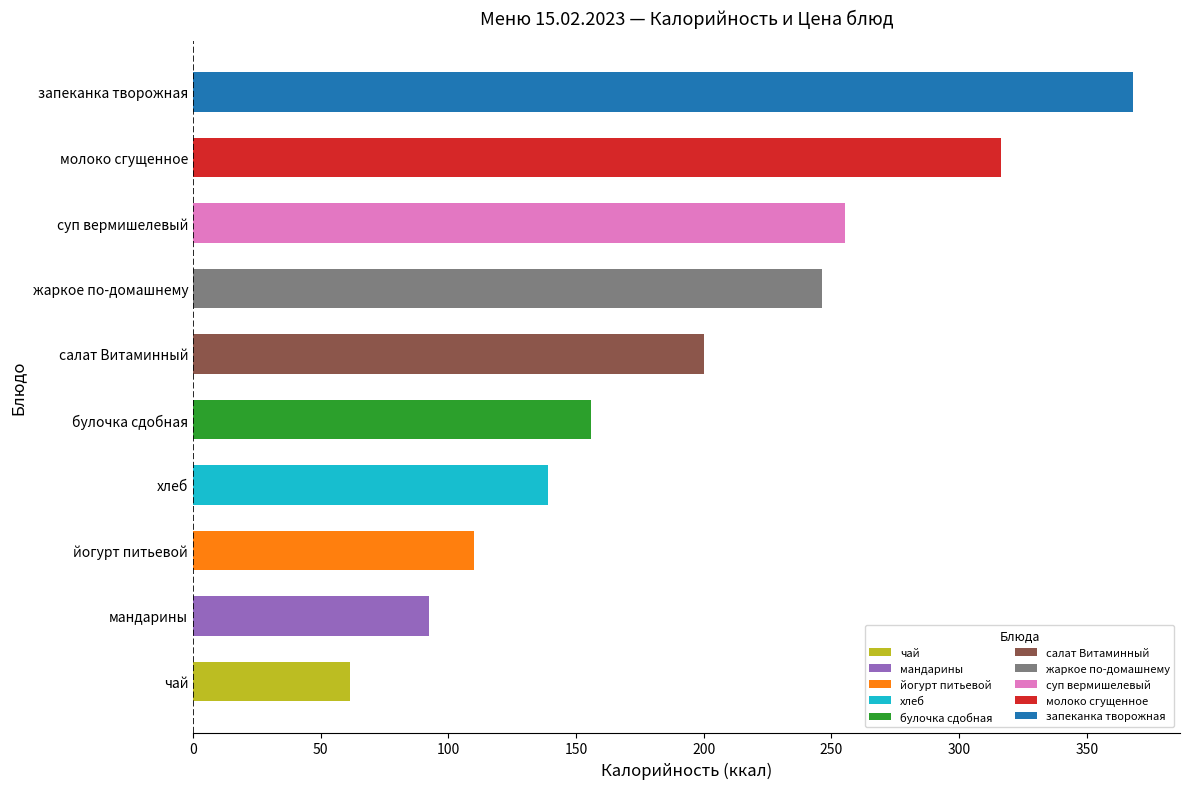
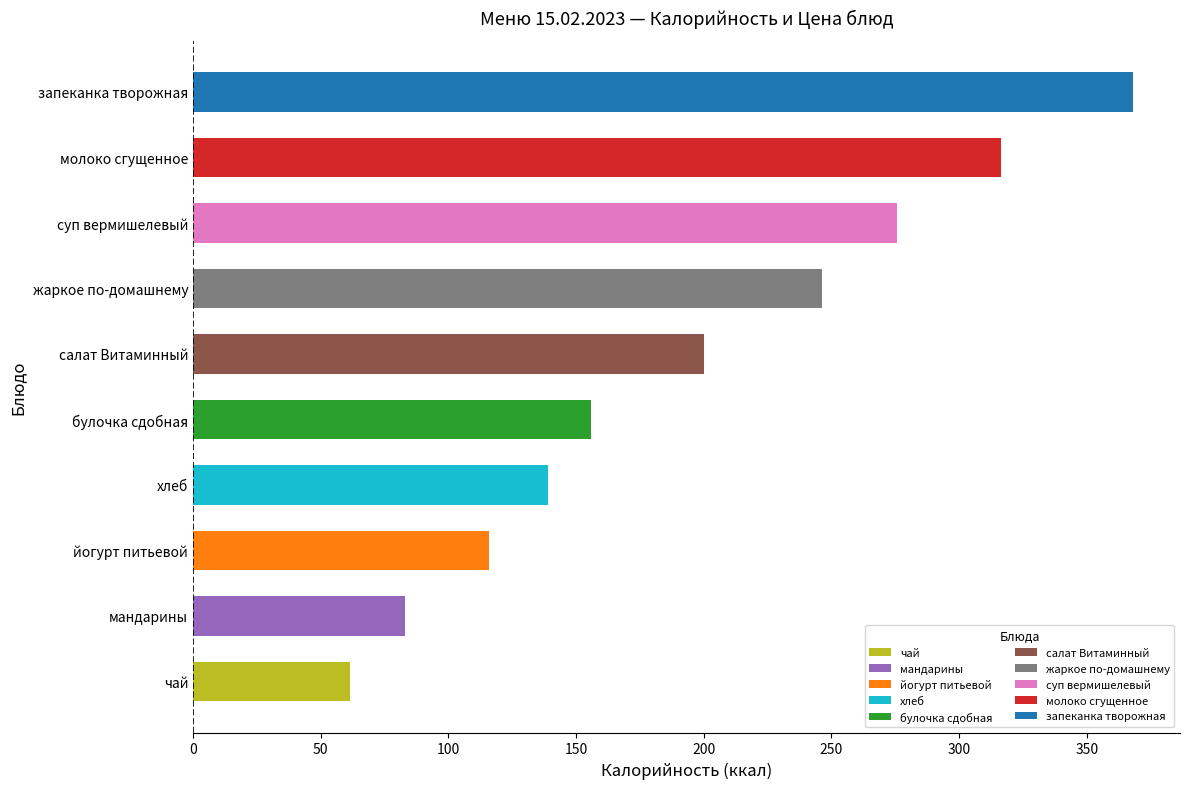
  {
    "запеканка творожная": 368,
    "молоко сгущенное": 316,
-   "суп вермишелевый": 255,
+   "суп вермишелевый": 276,
    "жаркое по-домашнему": 246,
    "салат Витаминный": 200,
    "булочка сдобная": 156,
    "хлеб": 139,
-   "йогурт питьевой": 110,
-   "мандарины": 92,
+   "йогурт питьевой": 116,
+   "мандарины": 83,
    "чай": 61
  }
